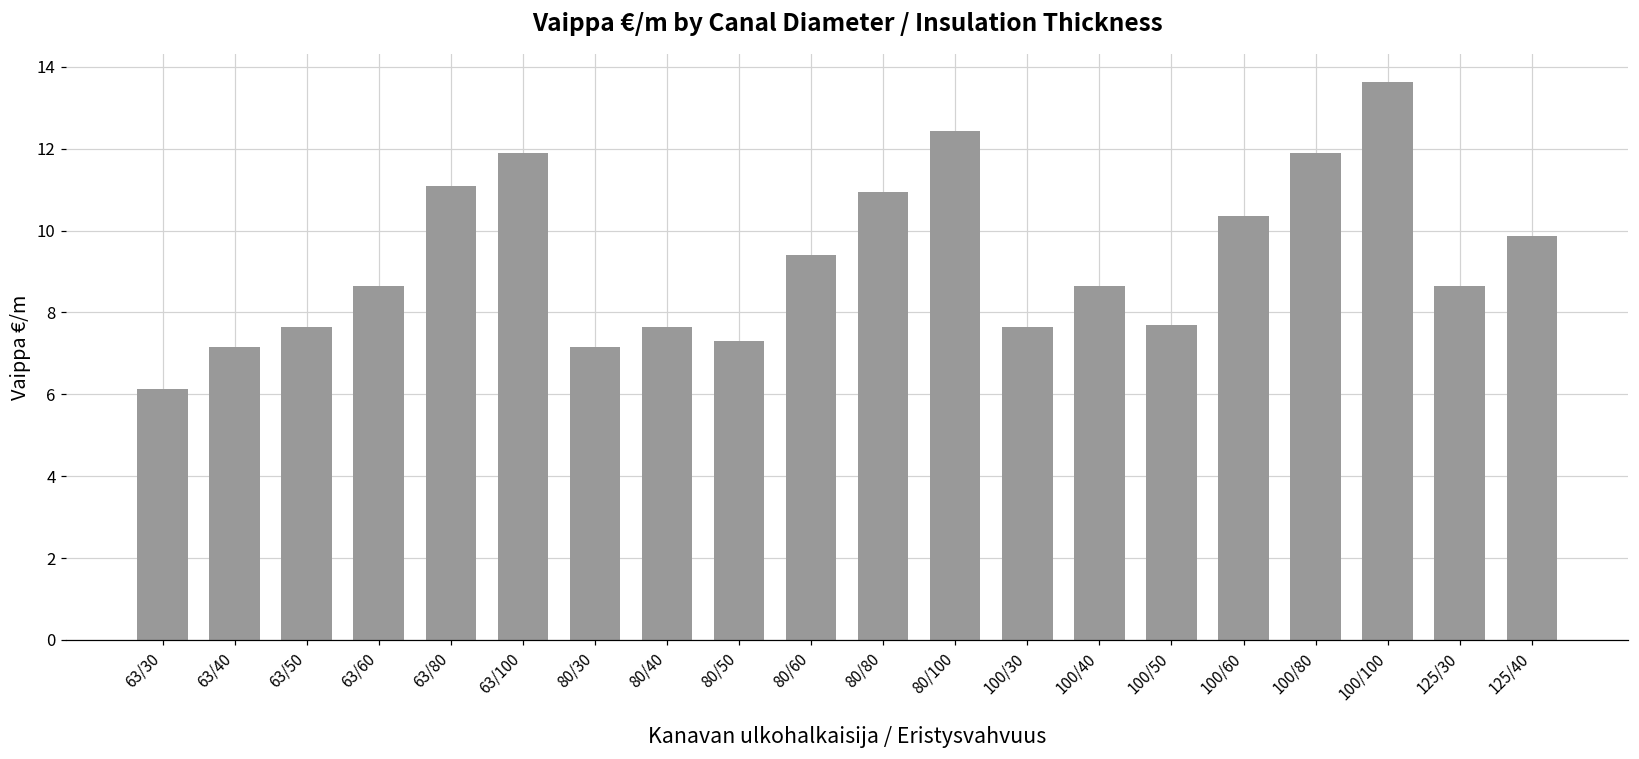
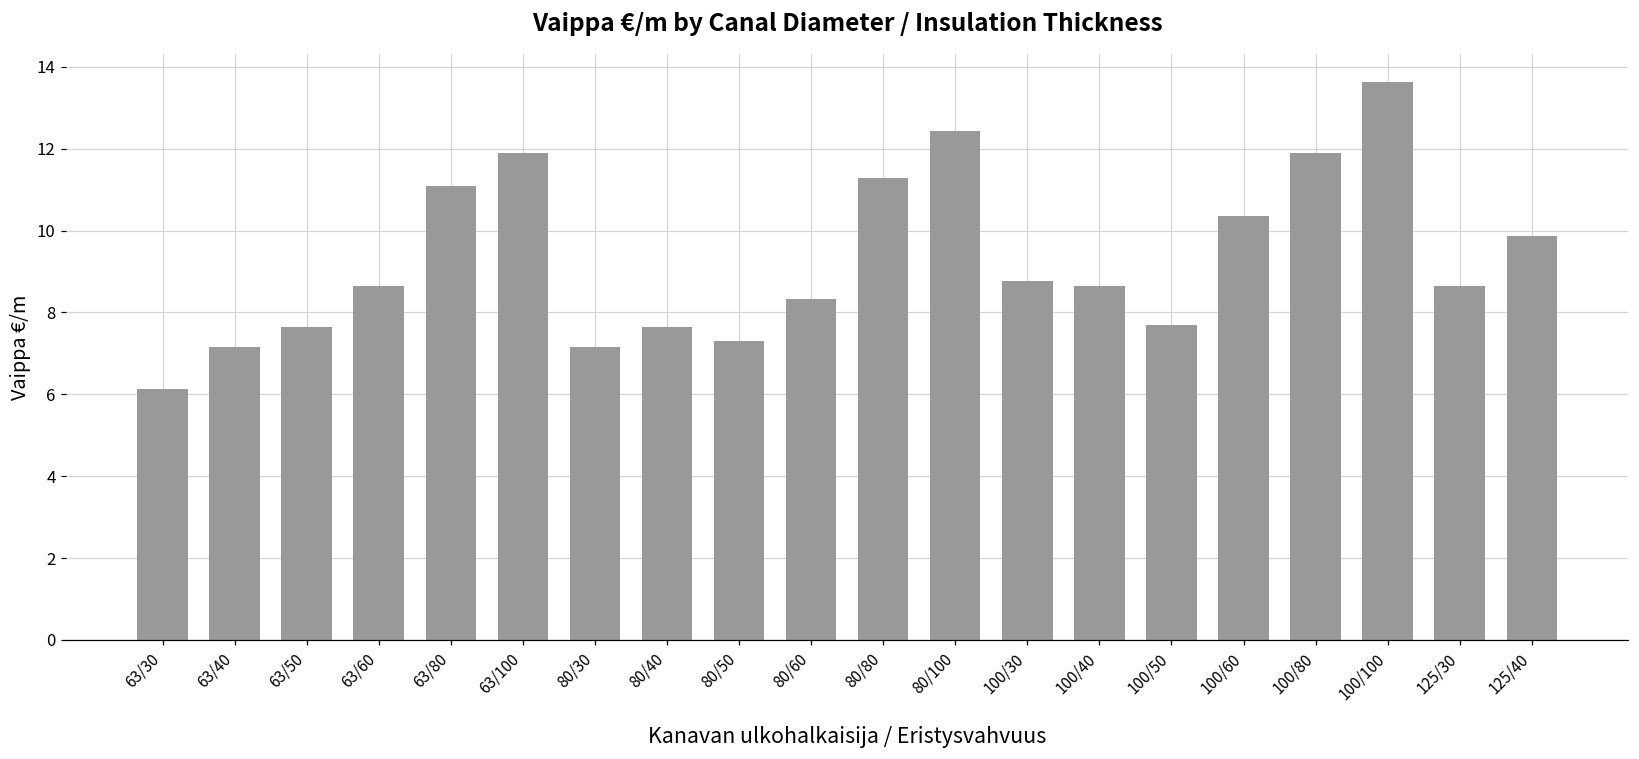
  {
    "63/30": 6.1,
    "63/40": 7.2,
    "63/50": 7.7,
    "63/60": 8.6,
    "63/80": 11.1,
    "63/100": 11.9,
    "80/30": 7.2,
    "80/40": 7.7,
    "80/50": 7.3,
-   "80/60": 9.4,
-   "80/80": 10.9,
+   "80/60": 8.3,
+   "80/80": 11.3,
    "80/100": 12.4,
-   "100/30": 7.7,
+   "100/30": 8.8,
    "100/40": 8.6,
    "100/50": 7.7,
    "100/60": 10.4,
    "100/80": 11.9,
    "100/100": 13.6,
    "125/30": 8.6,
    "125/40": 9.9
  }
